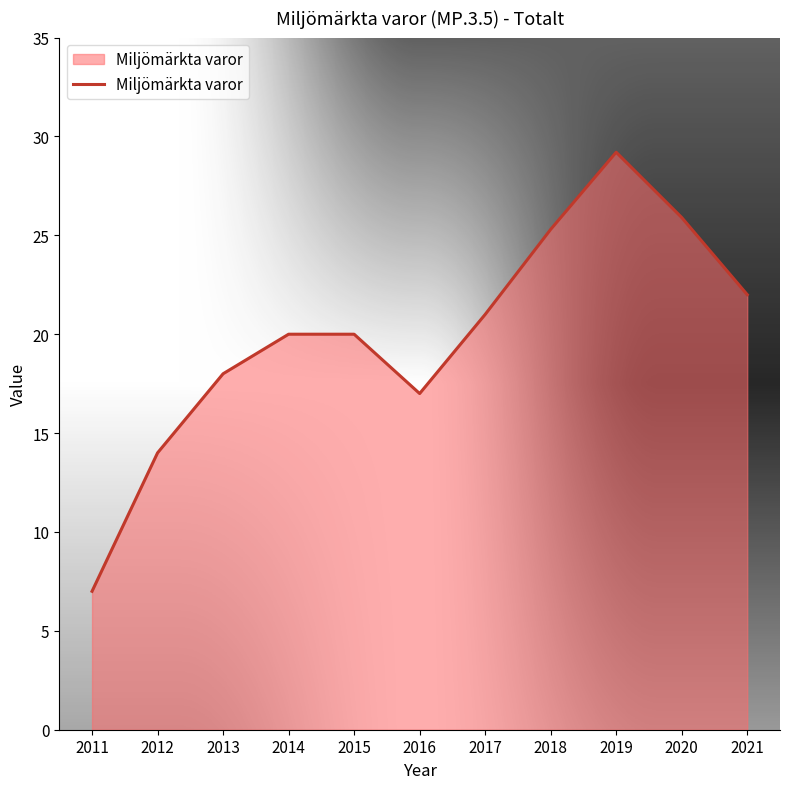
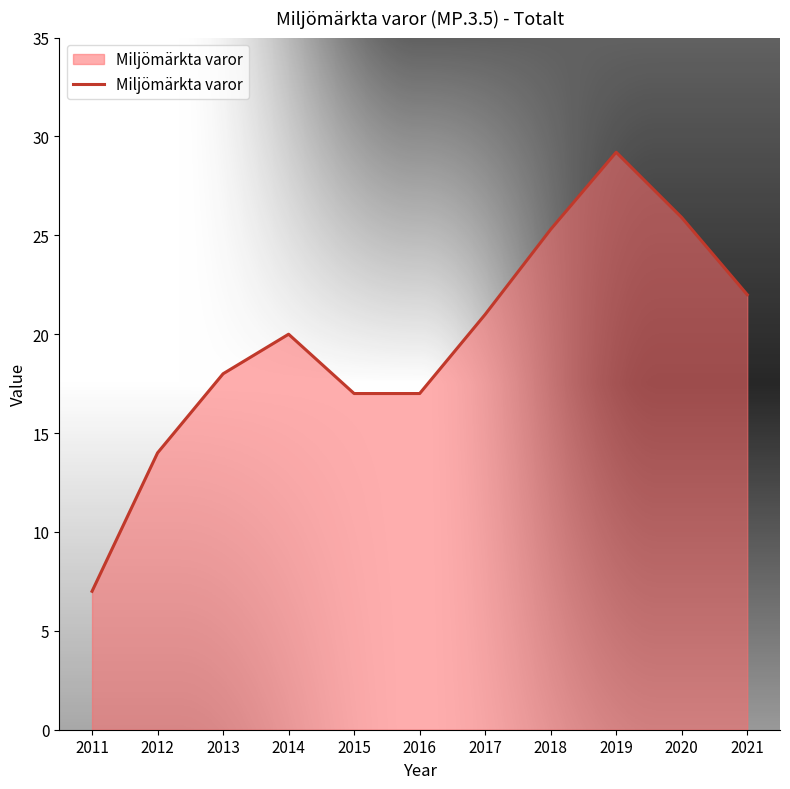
  {
    "2011": 7,
    "2012": 14,
    "2013": 18,
    "2014": 20,
-   "2015": 20,
+   "2015": 17,
    "2016": 17,
    "2017": 21,
    "2018": 25.3,
    "2019": 29.2,
    "2020": 26,
    "2021": 22
  }
